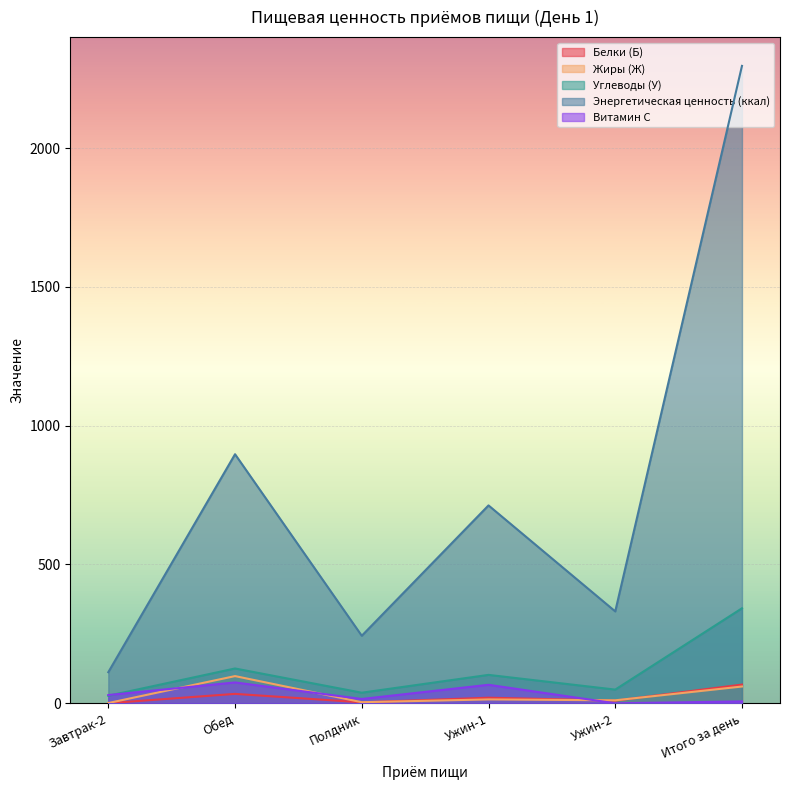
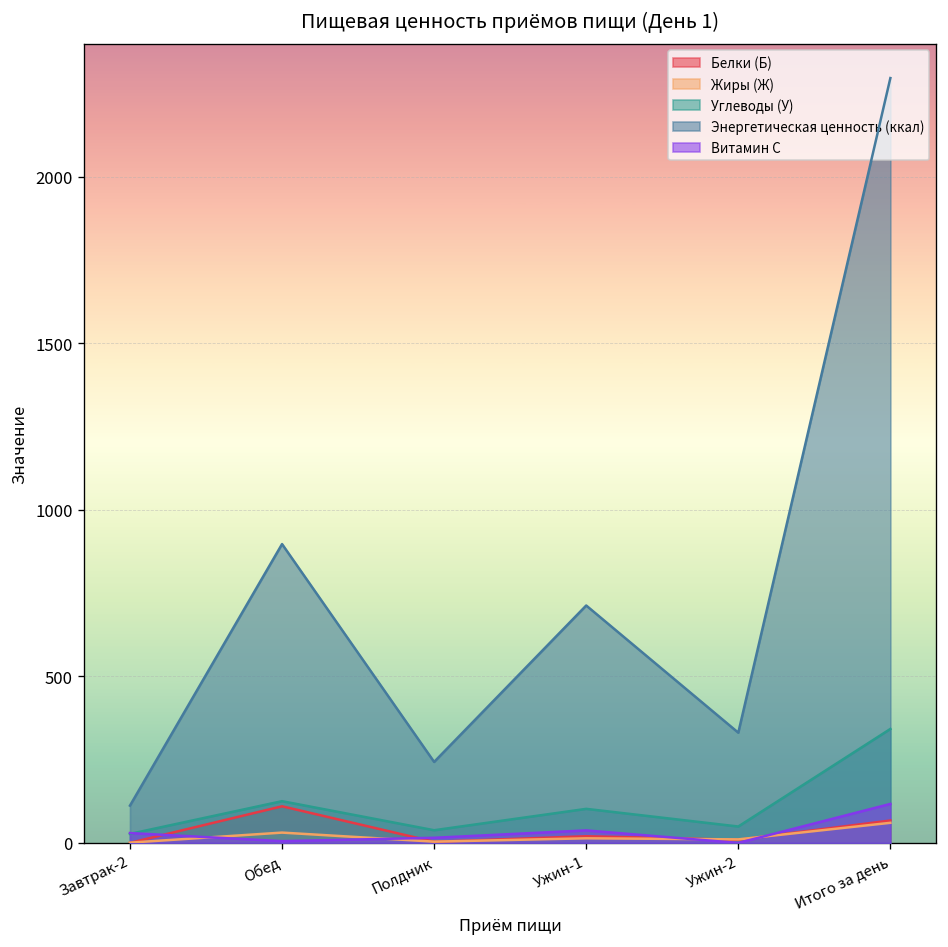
  {
    "Белки (Б)": {
-     "Обед": 30
+     "Обед": 110
    },
    "Жиры (Ж)": {
-     "Обед": 100
+     "Обед": 30
    },
    "Витамин С": {
-     "Обед": 80,
+     "Обед": 10,
      "Полдник": 20,
-     "Ужин-1": 70,
+     "Ужин-1": 40,
      "Ужин-2": 0,
-     "Итого за день": 10
+     "Итого за день": 120
    }
  }
